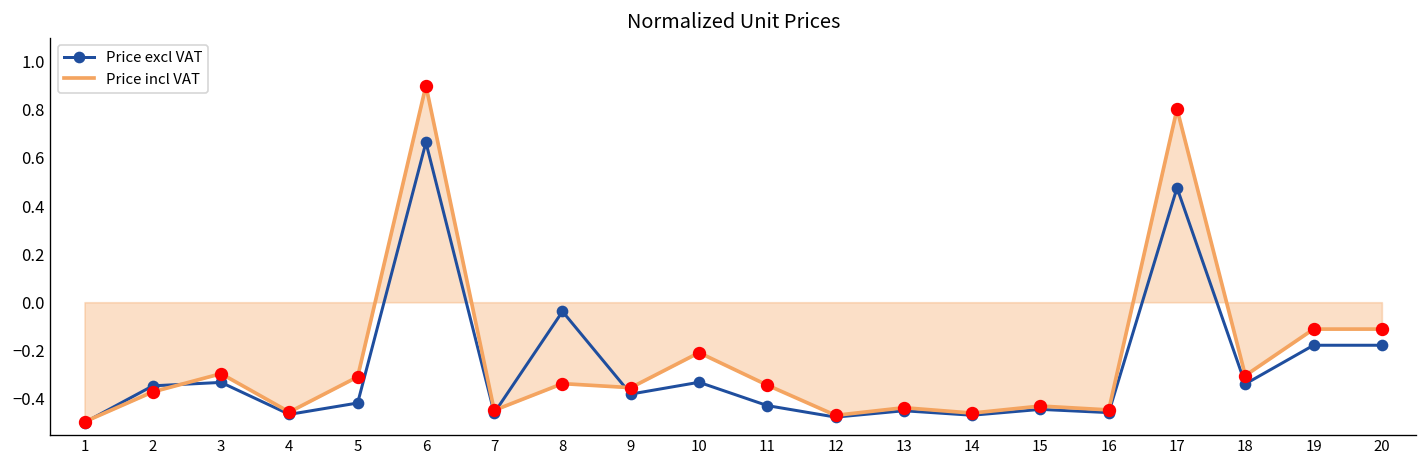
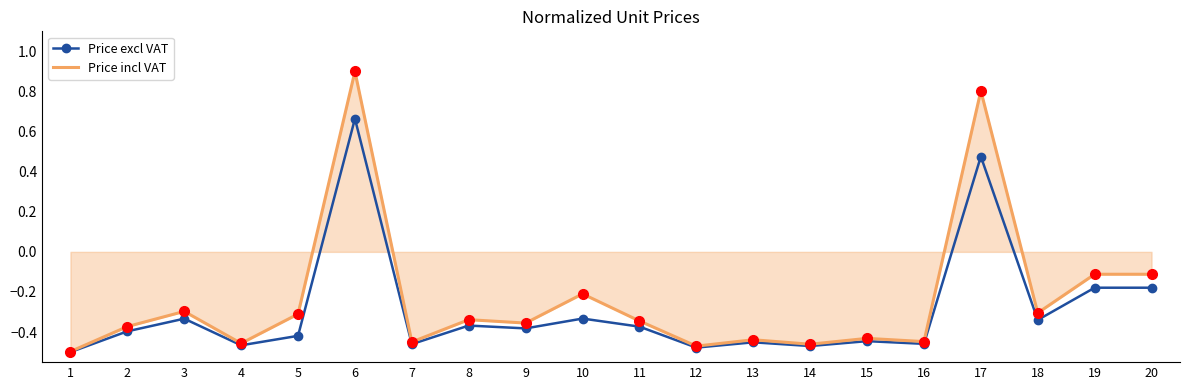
  {
    "Price excl VAT": {
-     "2": -0.35,
+     "2": -0.40,
      "3": -0.33,
      "5": -0.42,
      "6": 0.66,
-     "8": -0.04,
+     "8": -0.37,
      "9": -0.38,
      "10": -0.33,
-     "11": -0.43,
+     "11": -0.37,
      "15": -0.45,
      "17": 0.48,
      "18": -0.34,
      "19": -0.18,
      "20": -0.18
    }
  }
